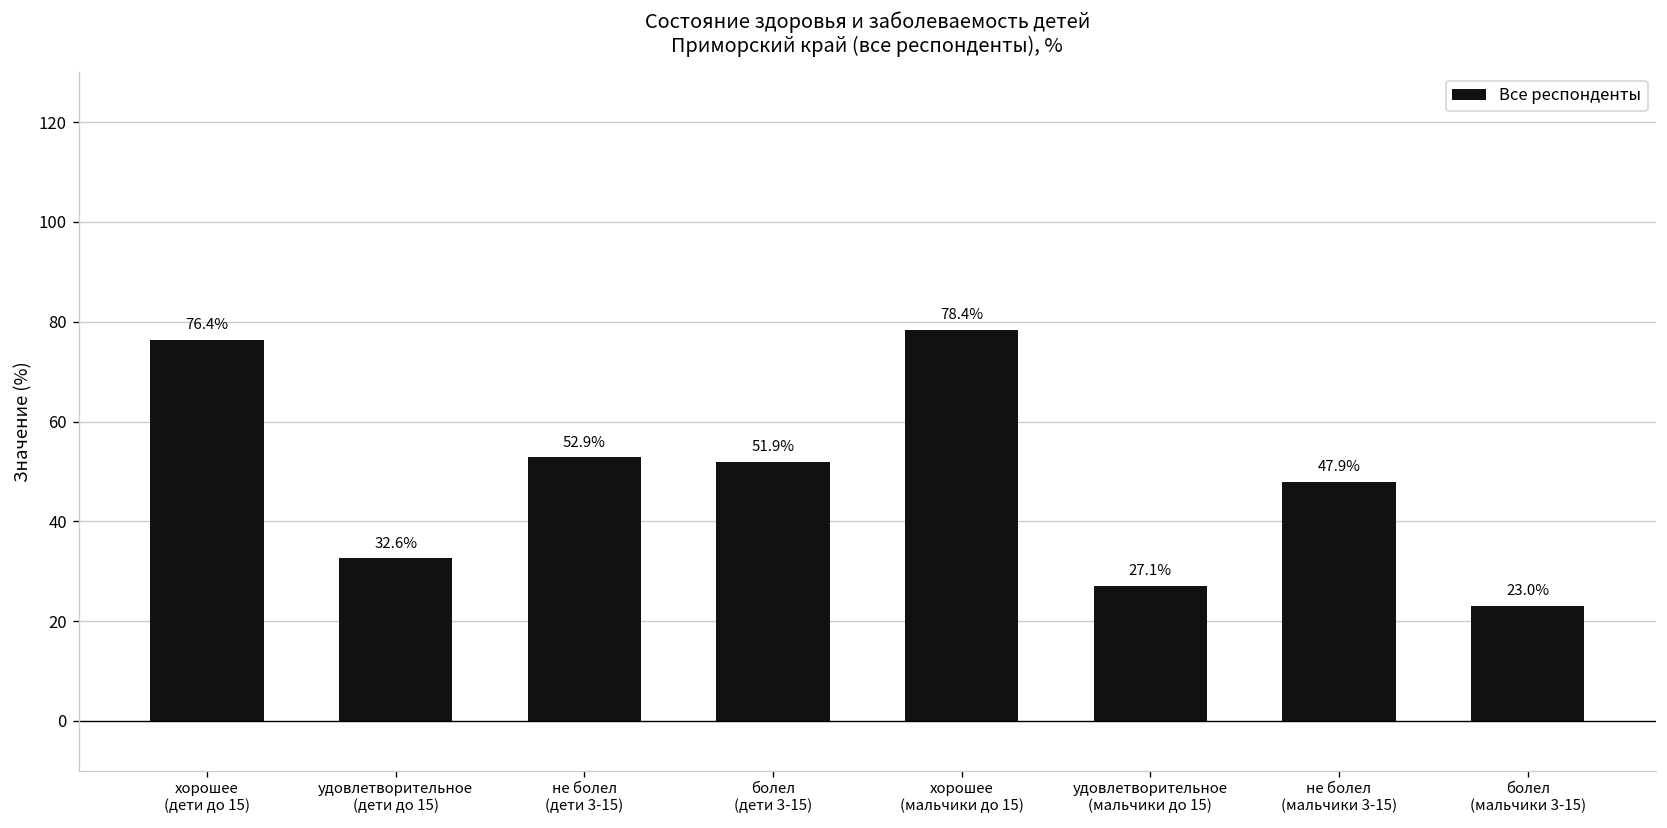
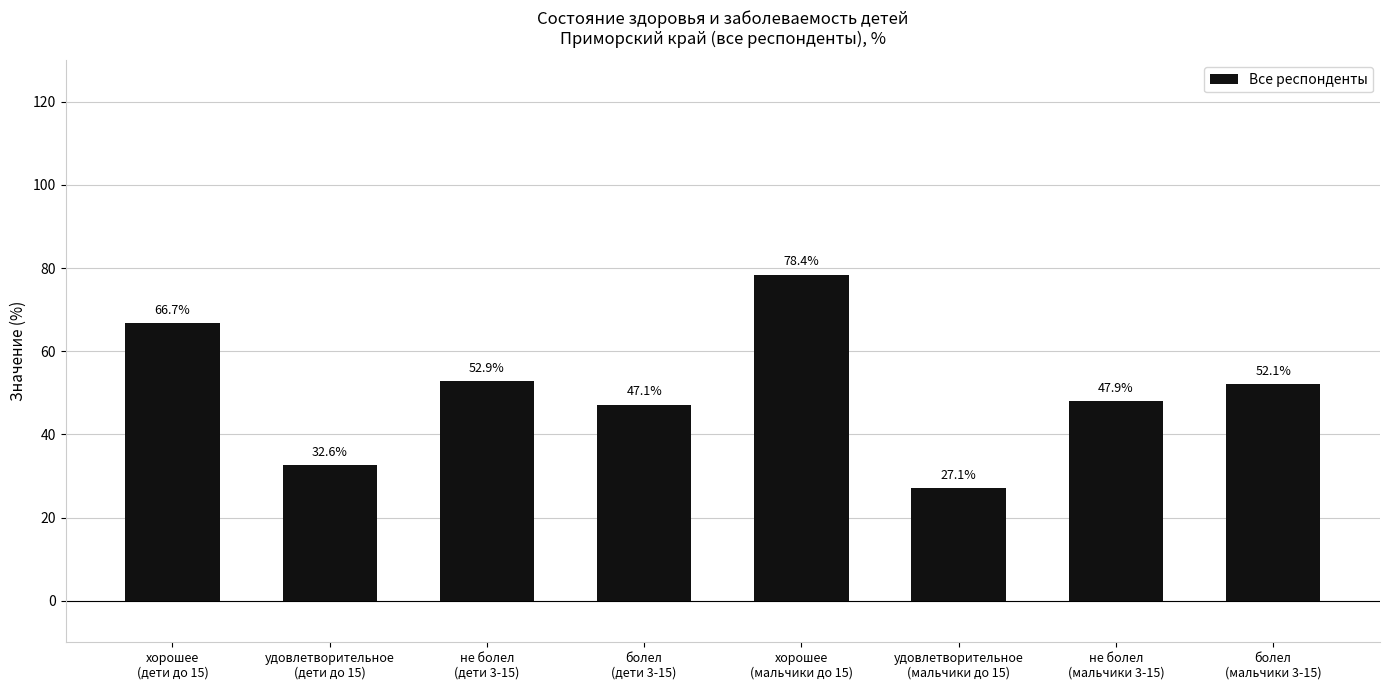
  {
-   "хорошее (дети до 15)": "76.4%",
+   "хорошее (дети до 15)": "66.7%",
    "удовлетворительное (дети до 15)": "32.6%",
    "не болел (дети 3-15)": "52.9%",
-   "болел (дети 3-15)": "51.9%",
+   "болел (дети 3-15)": "47.1%",
    "хорошее (мальчики до 15)": "78.4%",
    "удовлетворительное (мальчики до 15)": "27.1%",
    "не болел (мальчики 3-15)": "47.9%",
-   "болел (мальчики 3-15)": "23.0%"
+   "болел (мальчики 3-15)": "52.1%"
  }
